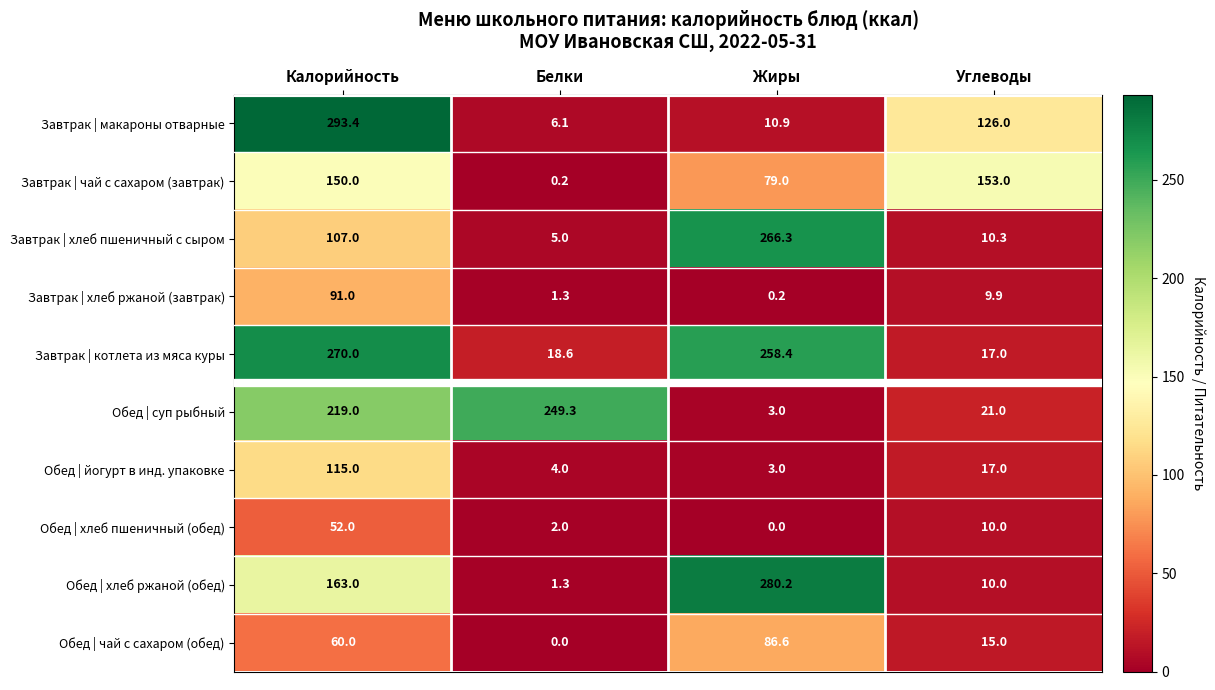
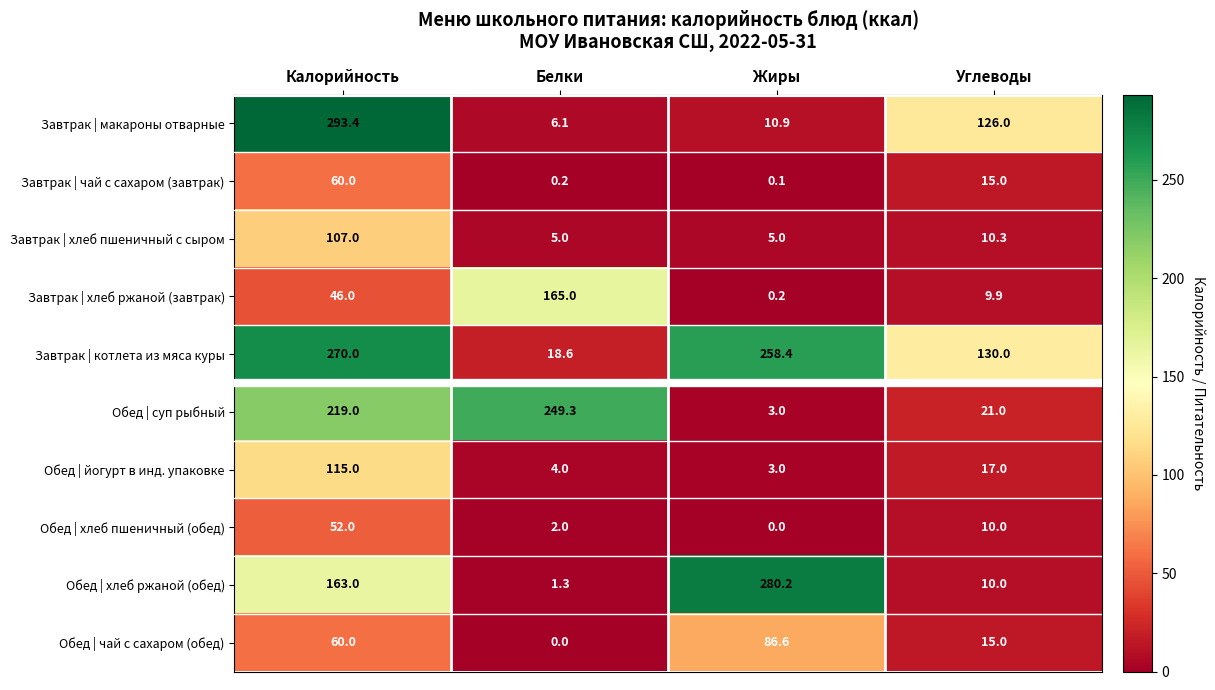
  {
    "Завтрак | макароны отварные": {
      "Калорийность": 293.4,
      "Белки": 6.1,
      "Жиры": 10.9,
      "Углеводы": 126.0
    },
    "Завтрак | чай с сахаром (завтрак)": {
-     "Калорийность": 150.0,
+     "Калорийность": 60.0,
      "Белки": 0.2,
-     "Жиры": 79.0,
-     "Углеводы": 153.0
+     "Жиры": 0.1,
+     "Углеводы": 15.0
    },
    "Завтрак | хлеб пшеничный с сыром": {
      "Калорийность": 107.0,
      "Белки": 5.0,
-     "Жиры": 266.3,
+     "Жиры": 5.0,
      "Углеводы": 10.3
    },
    "Завтрак | хлеб ржаной (завтрак)": {
-     "Калорийность": 91.0,
-     "Белки": 1.3,
+     "Калорийность": 46.0,
+     "Белки": 165.0,
      "Жиры": 0.2,
      "Углеводы": 9.9
    },
    "Завтрак | котлета из мяса куры": {
      "Калорийность": 270.0,
      "Белки": 18.6,
      "Жиры": 258.4,
-     "Углеводы": 17.0
+     "Углеводы": 130.0
    },
    "Обед | суп рыбный": {
      "Калорийность": 219.0,
      "Белки": 249.3,
      "Жиры": 3.0,
      "Углеводы": 21.0
    },
    "Обед | йогурт в инд. упаковке": {
      "Калорийность": 115.0,
      "Белки": 4.0,
      "Жиры": 3.0,
      "Углеводы": 17.0
    },
    "Обед | хлеб пшеничный (обед)": {
      "Калорийность": 52.0,
      "Белки": 2.0,
      "Жиры": 0.0,
      "Углеводы": 10.0
    },
    "Обед | хлеб ржаной (обед)": {
      "Калорийность": 163.0,
      "Белки": 1.3,
      "Жиры": 280.2,
      "Углеводы": 10.0
    },
    "Обед | чай с сахаром (обед)": {
      "Калорийность": 60.0,
      "Белки": 0.0,
      "Жиры": 86.6,
      "Углеводы": 15.0
    }
  }
